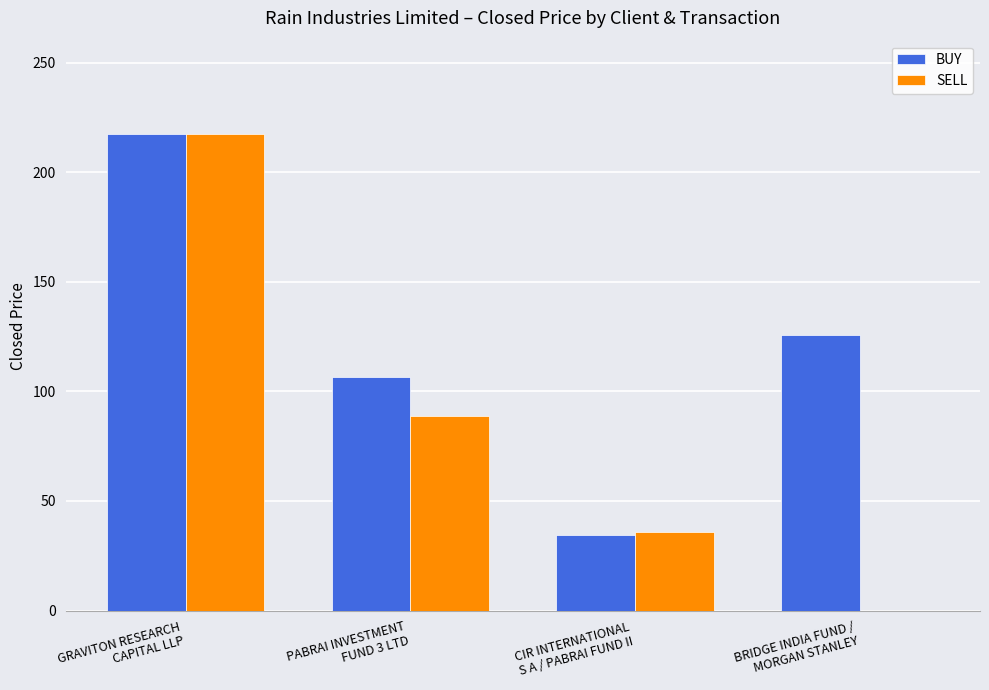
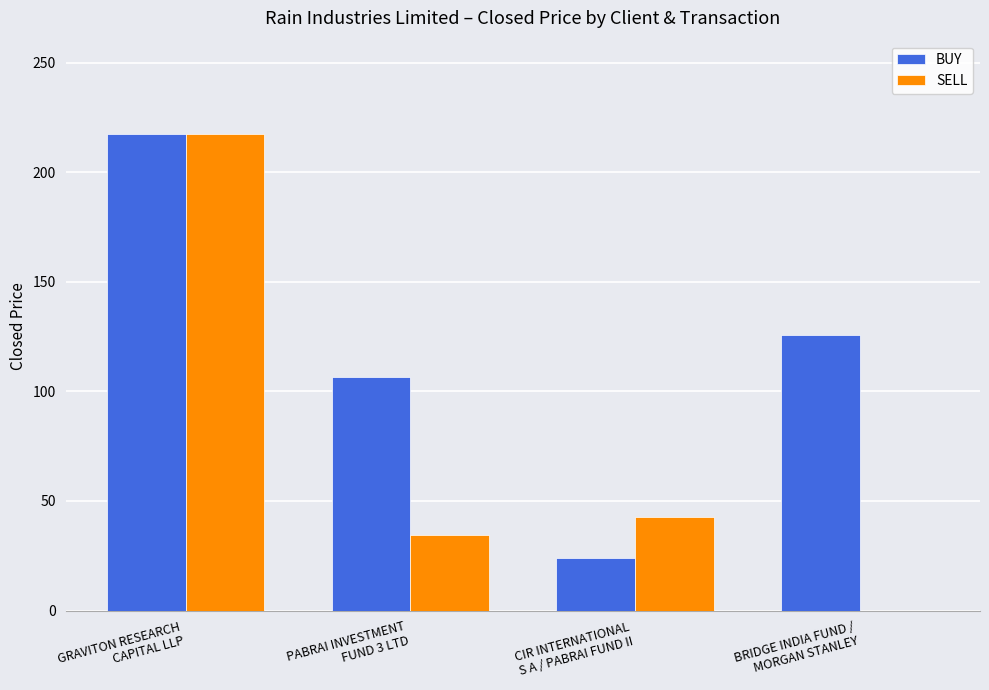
  {
    "BUY": {
      "GRAVITON RESEARCH CAPITAL LLP": 217,
      "PABRAI INVESTMENT FUND 3 LTD": 107,
-     "CIR INTERNATIONAL S A / PABRAI FUND II": 35,
+     "CIR INTERNATIONAL S A / PABRAI FUND II": 24,
      "BRIDGE INDIA FUND / MORGAN STANLEY": 126
    },
    "SELL": {
      "GRAVITON RESEARCH CAPITAL LLP": 218,
-     "PABRAI INVESTMENT FUND 3 LTD": 89,
-     "CIR INTERNATIONAL S A / PABRAI FUND II": 36,
+     "PABRAI INVESTMENT FUND 3 LTD": 35,
+     "CIR INTERNATIONAL S A / PABRAI FUND II": 43,
      "BRIDGE INDIA FUND / MORGAN STANLEY": 0
    }
  }
